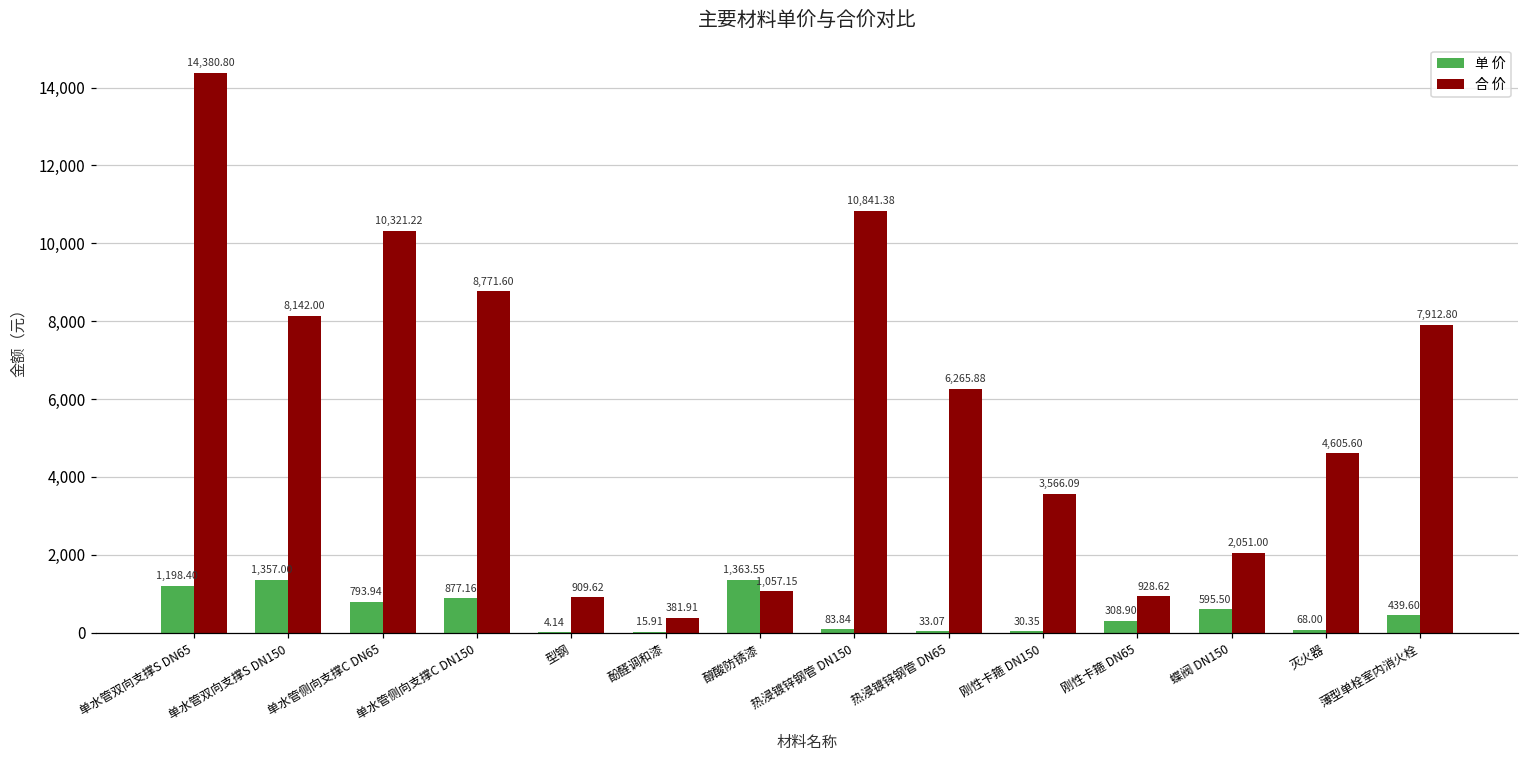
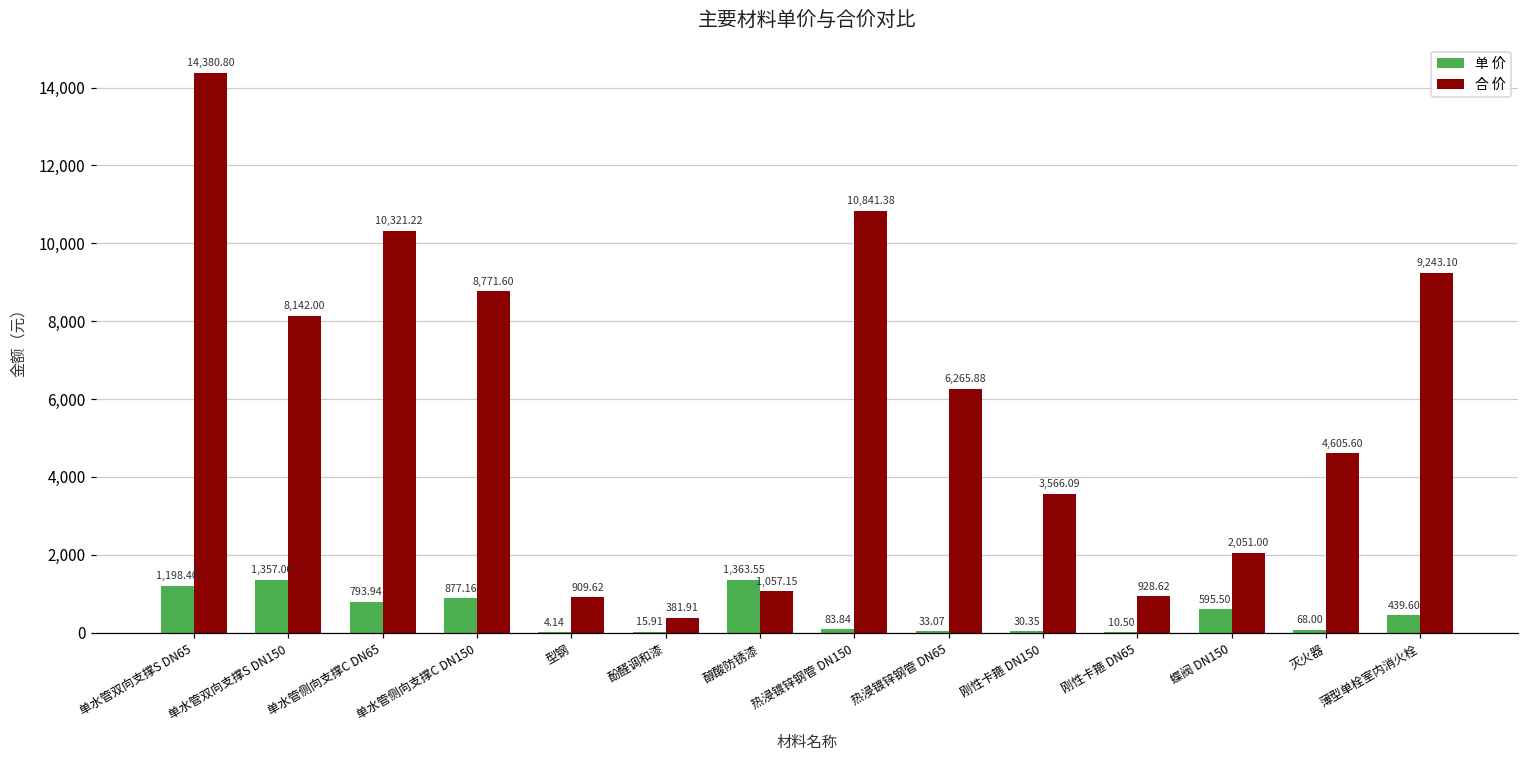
  {
    "单 价": {
      "单水管双向支撑S DN65": "1,198.40",
      "单水管双向支撑S DN150": "1,357.00",
      "单水管侧向支撑C DN65": "793.94",
      "单水管侧向支撑C DN150": "877.16",
      "型钢": "4.14",
      "酚醛调和漆": "15.91",
      "醇酸防锈漆": "1,363.55",
      "热浸镀锌钢管 DN150": "83.84",
      "热浸镀锌钢管 DN65": "33.07",
      "刚性卡箍 DN150": "30.35",
-     "刚性卡箍 DN65": "308.90",
+     "刚性卡箍 DN65": "10.50",
      "蝶阀 DN150": "595.50",
      "灭火器": "68.00",
      "薄型单栓室内消火栓": "439.60"
    },
    "合 价": {
      "单水管双向支撑S DN65": "14,380.80",
      "单水管双向支撑S DN150": "8,142.00",
      "单水管侧向支撑C DN65": "10,321.22",
      "单水管侧向支撑C DN150": "8,771.60",
      "型钢": "909.62",
      "酚醛调和漆": "381.91",
      "醇酸防锈漆": "1,057.15",
      "热浸镀锌钢管 DN150": "10,841.38",
      "热浸镀锌钢管 DN65": "6,265.88",
      "刚性卡箍 DN150": "3,566.09",
      "刚性卡箍 DN65": "928.62",
      "蝶阀 DN150": "2,051.00",
      "灭火器": "4,605.60",
-     "薄型单栓室内消火栓": "7,912.80"
+     "薄型单栓室内消火栓": "9,243.10"
    }
  }
